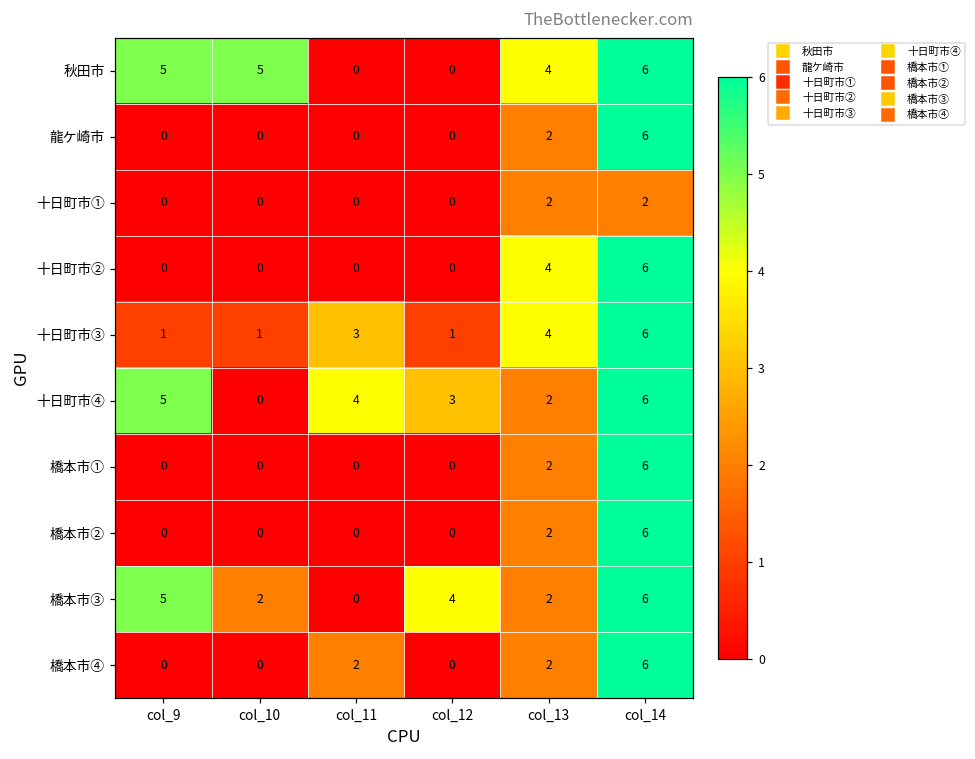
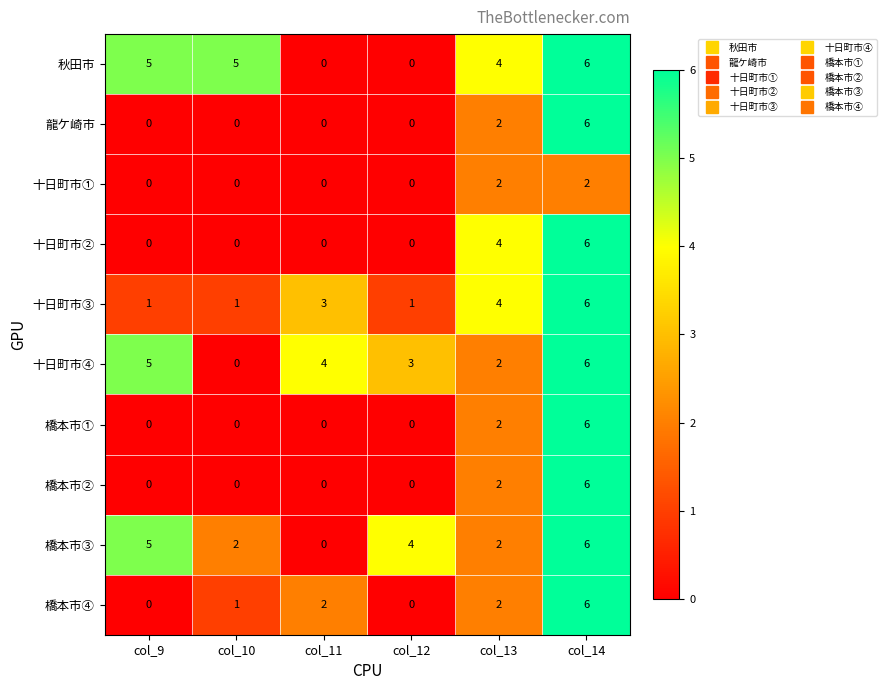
  {
    "秋田市": {
      "col_9": 5,
      "col_10": 5,
      "col_11": 0,
      "col_12": 0,
      "col_13": 4,
      "col_14": 6
    },
    "龍ケ崎市": {
      "col_9": 0,
      "col_10": 0,
      "col_11": 0,
      "col_12": 0,
      "col_13": 2,
      "col_14": 6
    },
    "十日町市①": {
      "col_9": 0,
      "col_10": 0,
      "col_11": 0,
      "col_12": 0,
      "col_13": 2,
      "col_14": 2
    },
    "十日町市②": {
      "col_9": 0,
      "col_10": 0,
      "col_11": 0,
      "col_12": 0,
      "col_13": 4,
      "col_14": 6
    },
    "十日町市③": {
      "col_9": 1,
      "col_10": 1,
      "col_11": 3,
      "col_12": 1,
      "col_13": 4,
      "col_14": 6
    },
    "十日町市④": {
      "col_9": 5,
      "col_10": 0,
      "col_11": 4,
      "col_12": 3,
      "col_13": 2,
      "col_14": 6
    },
    "橋本市①": {
      "col_9": 0,
      "col_10": 0,
      "col_11": 0,
      "col_12": 0,
      "col_13": 2,
      "col_14": 6
    },
    "橋本市②": {
      "col_9": 0,
      "col_10": 0,
      "col_11": 0,
      "col_12": 0,
      "col_13": 2,
      "col_14": 6
    },
    "橋本市③": {
      "col_9": 5,
      "col_10": 2,
      "col_11": 0,
      "col_12": 4,
      "col_13": 2,
      "col_14": 6
    },
    "橋本市④": {
      "col_9": 0,
-     "col_10": 0,
+     "col_10": 1,
      "col_11": 2,
      "col_12": 0,
      "col_13": 2,
      "col_14": 6
    }
  }
